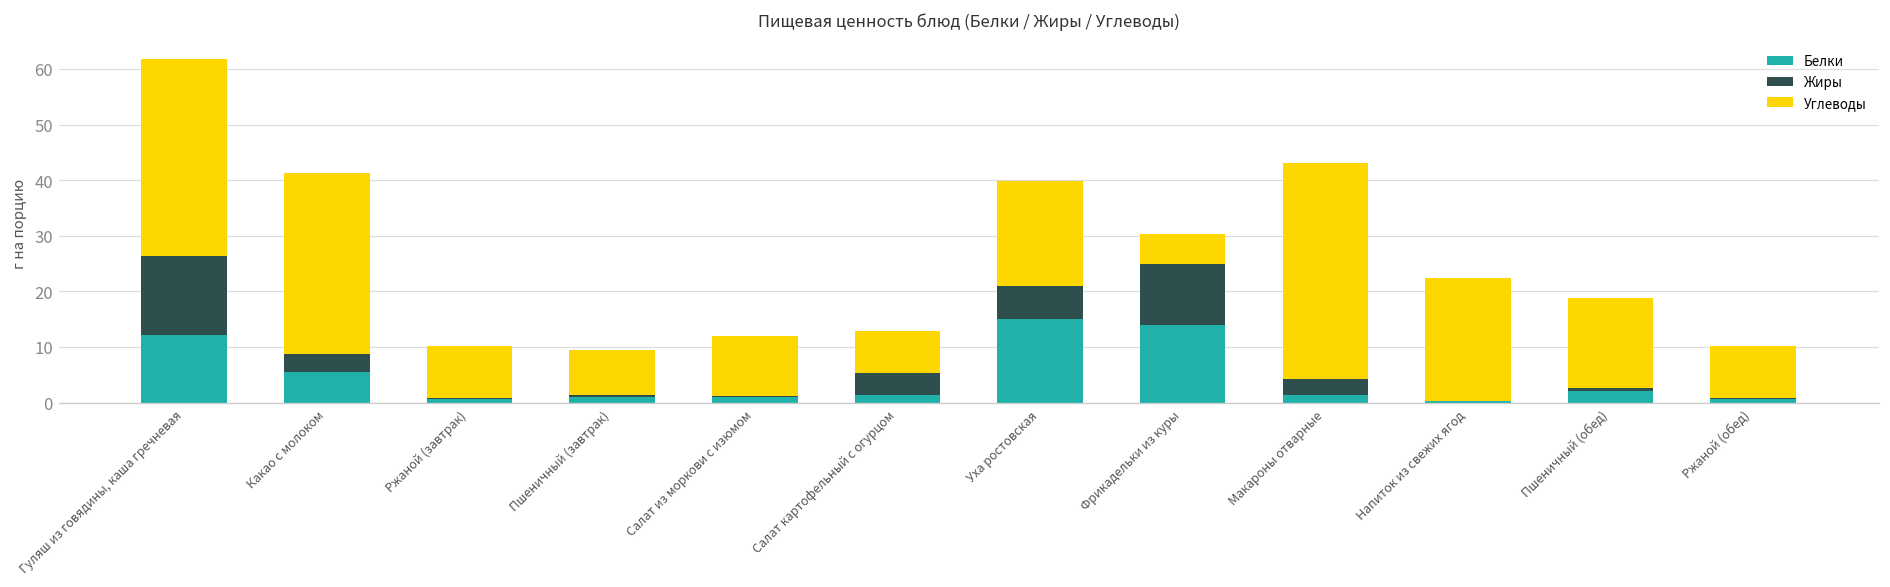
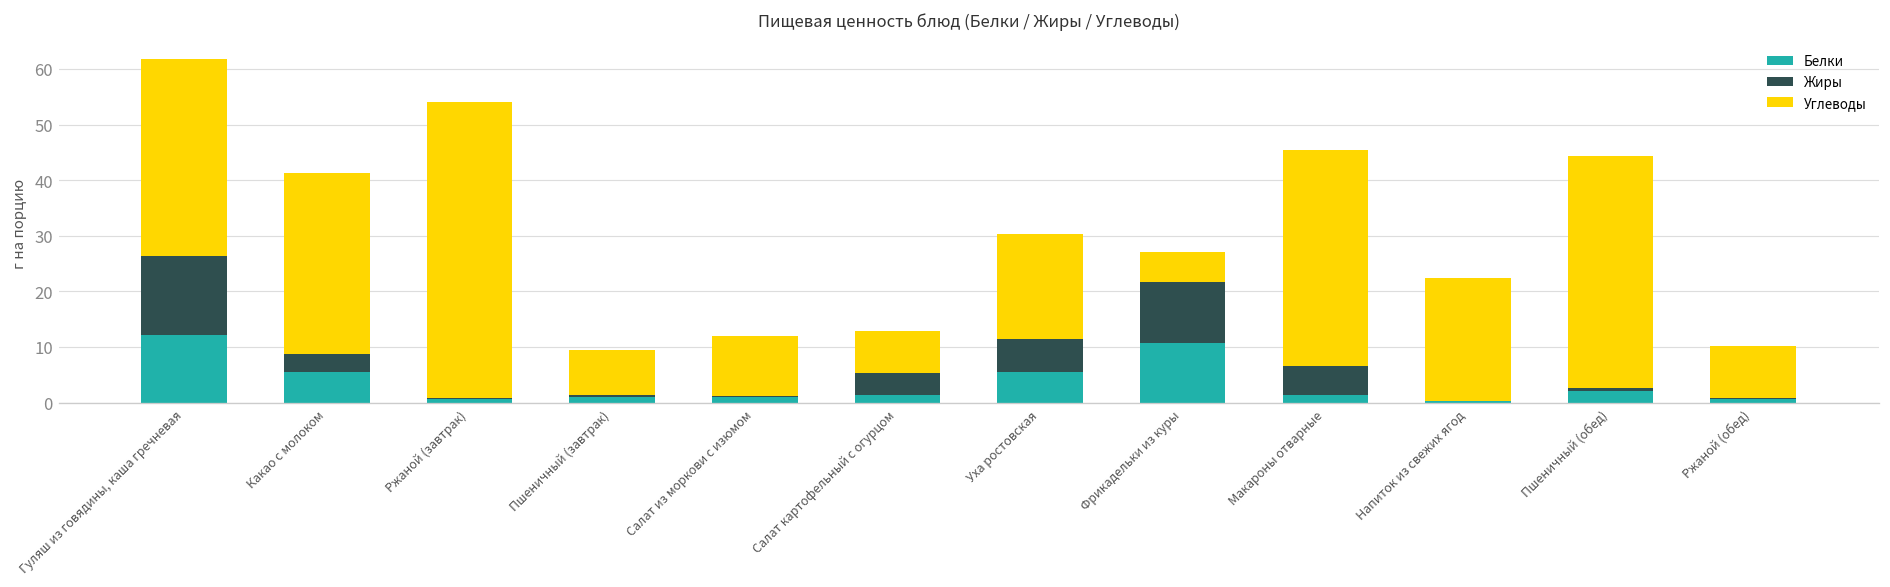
  {
    "Белки": {
      "Гуляш из говядины, каша гречневая": 12,
      "Какао с молоком": 6,
      "Ржаной (завтрак)": 1,
      "Пшеничный (завтрак)": 1,
      "Салат из моркови с изюмом": 1,
      "Салат картофельный с огурцом": 1,
-     "Уха ростовская": 15,
-     "Фрикадельки из куры": 14,
+     "Уха ростовская": 6,
+     "Фрикадельки из куры": 11,
      "Макароны отварные": 1,
      "Пшеничный (обед)": 2,
      "Ржаной (обед)": 1
    },
    "Жиры": {
      "Гуляш из говядины, каша гречневая": 14,
      "Какао с молоком": 3,
      "Салат картофельный с огурцом": 4,
      "Уха ростовская": 6,
      "Фрикадельки из куры": 11,
-     "Макароны отварные": 3,
+     "Макароны отварные": 5,
      "Напиток из свежих ягод": 0,
      "Пшеничный (обед)": 1
    },
    "Углеводы": {
      "Гуляш из говядины, каша гречневая": 35,
      "Какао с молоком": 33,
-     "Ржаной (завтрак)": 9,
+     "Ржаной (завтрак)": 53,
      "Пшеничный (завтрак)": 8,
      "Салат из моркови с изюмом": 11,
      "Салат картофельный с огурцом": 7,
      "Уха ростовская": 19,
      "Фрикадельки из куры": 5,
      "Макароны отварные": 39,
      "Напиток из свежих ягод": 22,
-     "Пшеничный (обед)": 16,
+     "Пшеничный (обед)": 42,
      "Ржаной (обед)": 9
    }
  }
